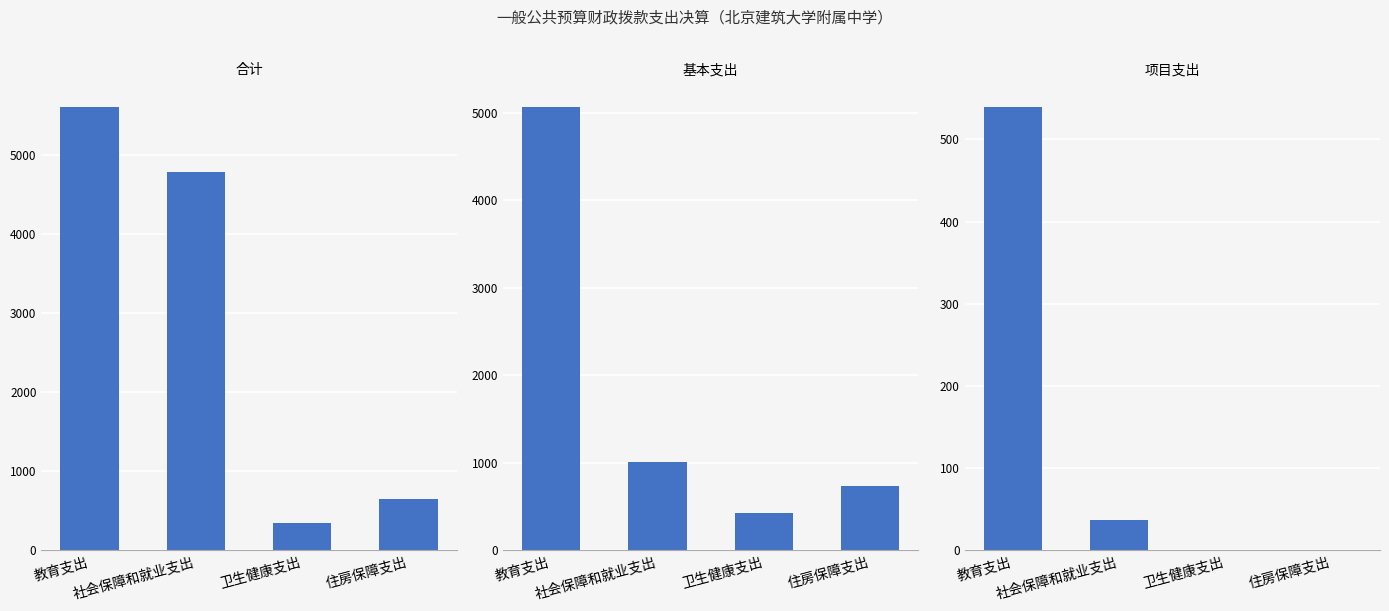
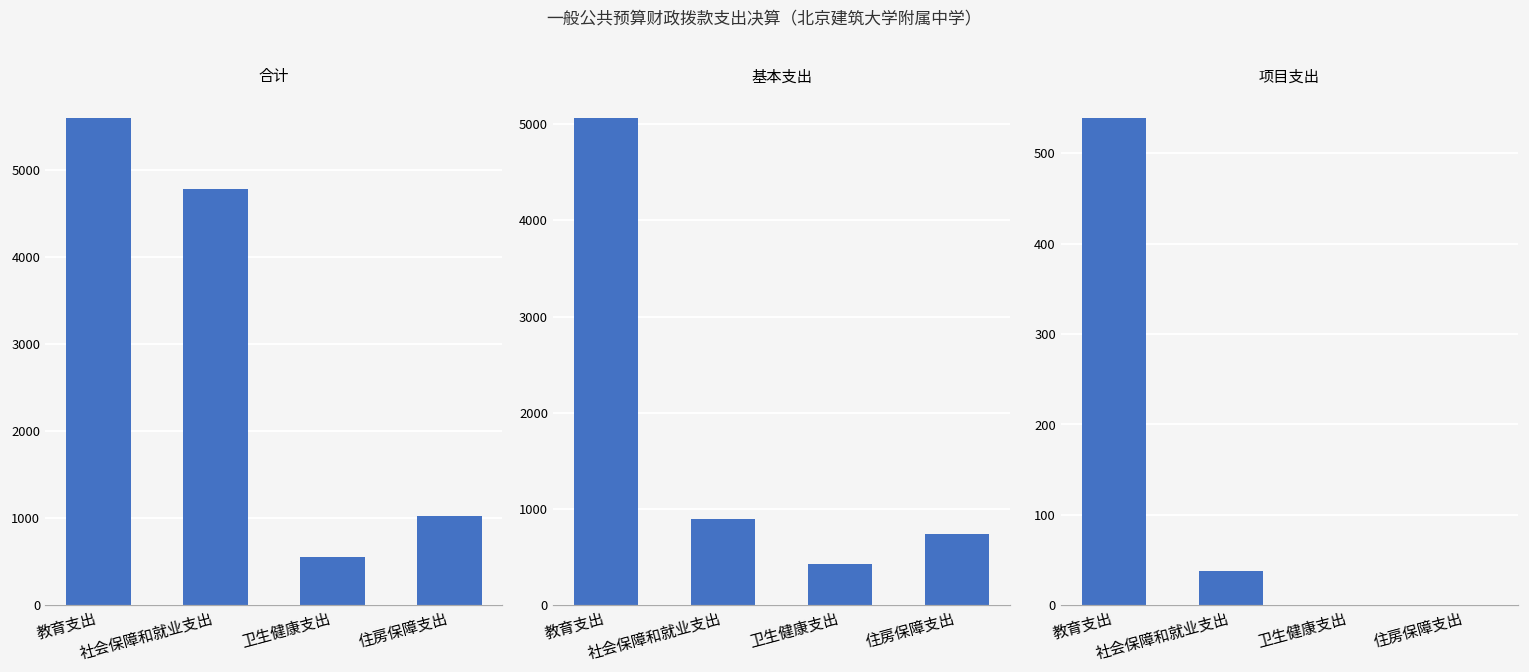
  {
    "合计": {
      "教育支出": 5600,
      "社会保障和就业支出": 4800,
-     "卫生健康支出": 300,
-     "住房保障支出": 600
+     "卫生健康支出": 600,
+     "住房保障支出": 1000
    },
    "基本支出": {
      "教育支出": 5100,
-     "社会保障和就业支出": 1000,
+     "社会保障和就业支出": 900,
      "卫生健康支出": 400,
      "住房保障支出": 700
    },
    "项目支出": {
      "教育支出": 540,
      "社会保障和就业支出": 40,
      "卫生健康支出": 0,
      "住房保障支出": 0
    }
  }
